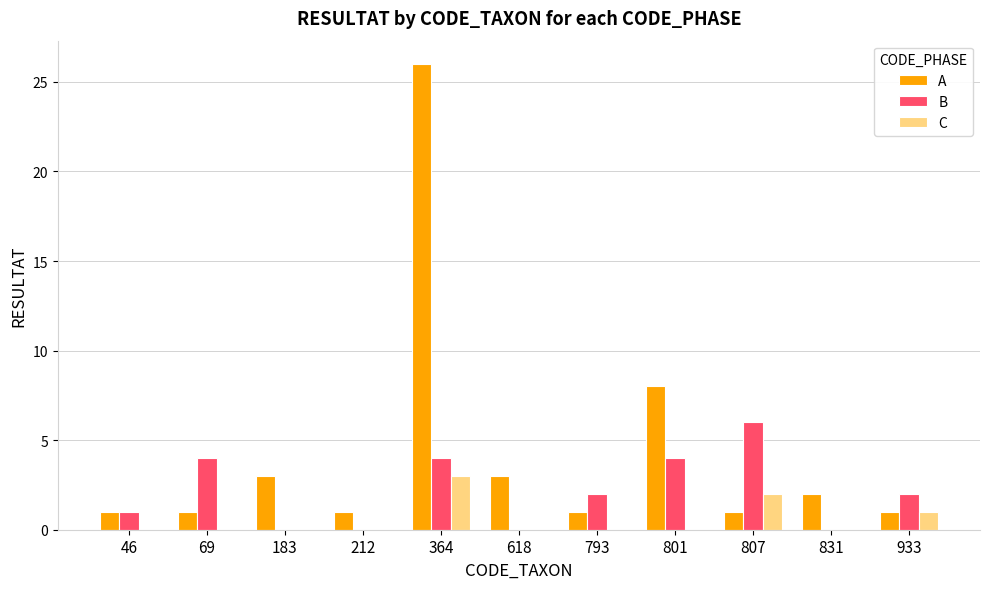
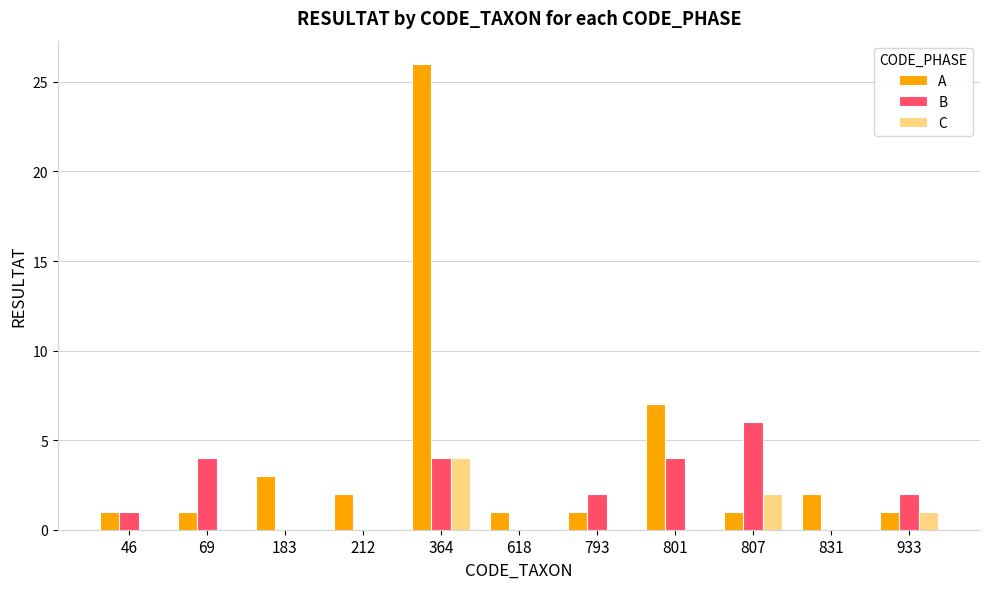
  {
    "A": {
      "46": 1,
      "69": 1,
      "183": 3,
-     "212": 1,
+     "212": 2,
      "364": 26,
-     "618": 3,
+     "618": 1,
      "793": 1,
-     "801": 8,
+     "801": 7,
      "807": 1,
      "831": 2,
      "933": 1
    },
    "B": {
      "46": 1,
      "69": 4,
      "183": 0,
      "212": 0,
      "364": 4,
      "618": 0,
      "793": 2,
      "801": 4,
      "807": 6,
      "831": 0,
      "933": 2
    },
    "C": {
      "46": 0,
      "69": 0,
      "183": 0,
      "212": 0,
-     "364": 3,
+     "364": 4,
      "618": 0,
      "793": 0,
      "801": 0,
      "807": 2,
      "831": 0,
      "933": 1
    }
  }
